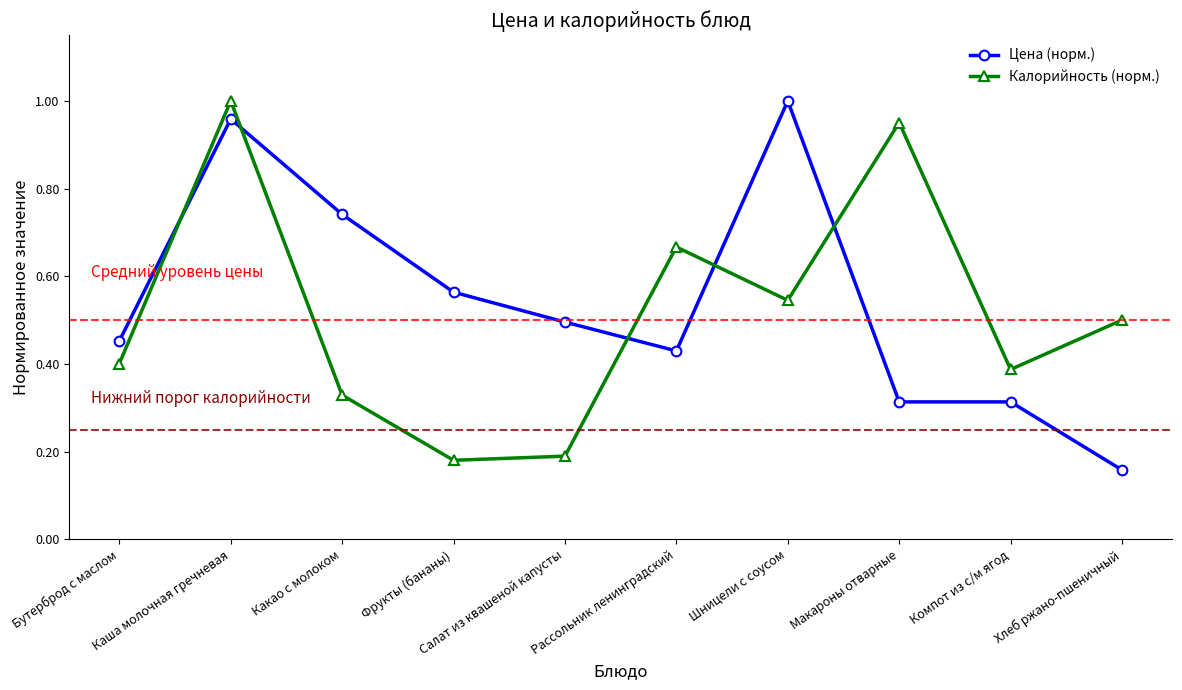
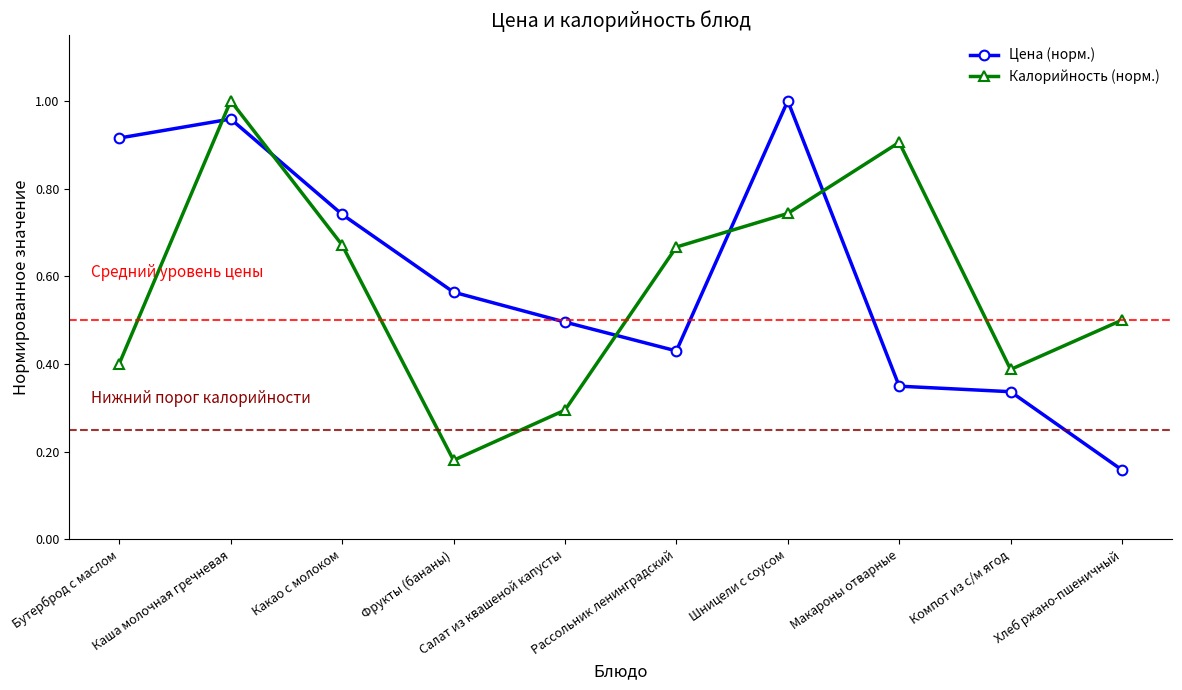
  {
    "Цена (норм.)": {
-     "Бутерброд с маслом": 0.45,
+     "Бутерброд с маслом": 0.92,
      "Каша молочная гречневая": 0.96,
      "Какао с молоком": 0.74,
      "Фрукты (бананы)": 0.56,
      "Салат из квашеной капусты": 0.50,
      "Рассольник ленинградский": 0.43,
      "Шницели с соусом": 1.00,
-     "Макароны отварные": 0.31,
-     "Компот из с/м ягод": 0.31,
+     "Макароны отварные": 0.35,
+     "Компот из с/м ягод": 0.34,
      "Хлеб ржано-пшеничный": 0.16
    },
    "Калорийность (норм.)": {
      "Бутерброд с маслом": 0.40,
      "Каша молочная гречневая": 1.00,
-     "Какао с молоком": 0.33,
+     "Какао с молоком": 0.67,
      "Фрукты (бананы)": 0.18,
-     "Салат из квашеной капусты": 0.19,
+     "Салат из квашеной капусты": 0.29,
      "Рассольник ленинградский": 0.67,
-     "Шницели с соусом": 0.55,
-     "Макароны отварные": 0.95,
+     "Шницели с соусом": 0.74,
+     "Макароны отварные": 0.91,
      "Компот из с/м ягод": 0.39,
      "Хлеб ржано-пшеничный": 0.50
    }
  }
